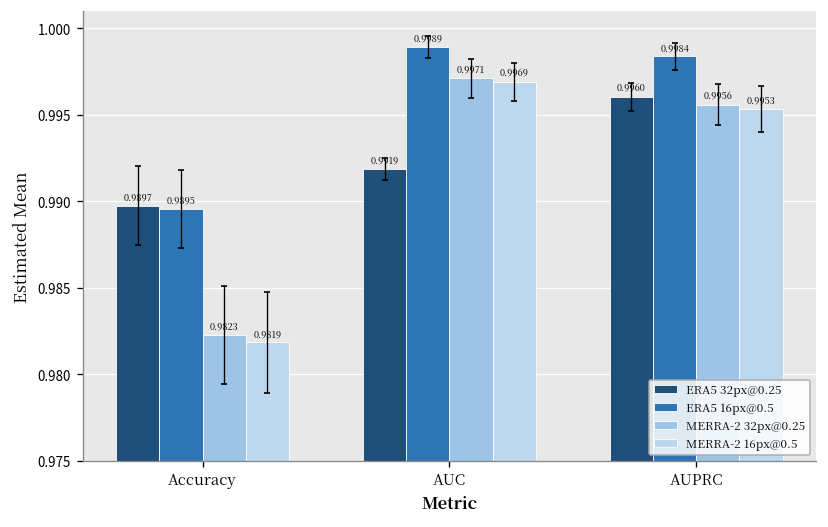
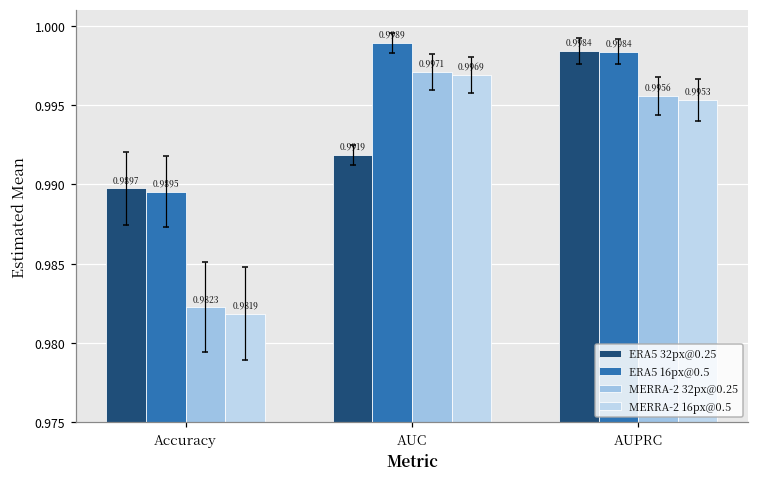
  {
    "ERA5 32px@0.25": {
      "Accuracy": 0.9897,
-     "AUPRC": 0.9960
+     "AUPRC": 0.9984
    }
  }
